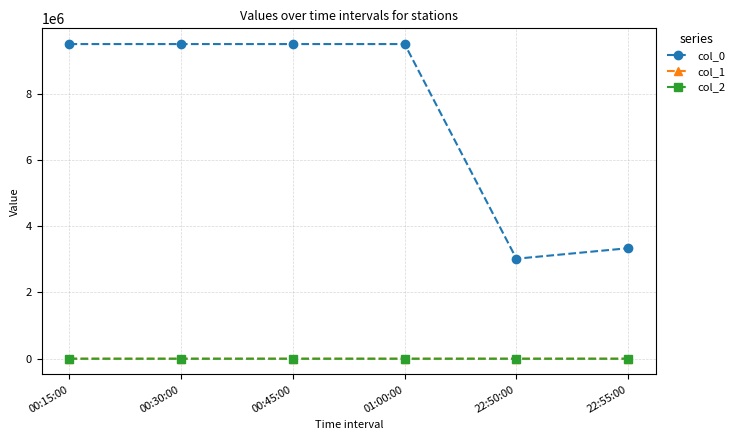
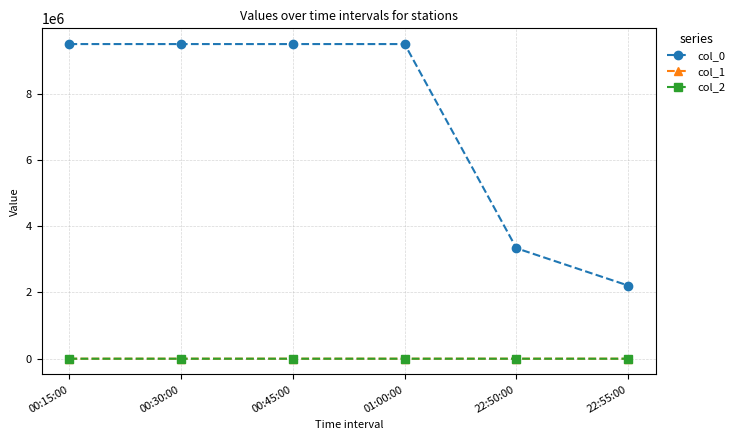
  {
    "col_0": {
      "00:15:00": 9500000,
      "00:30:00": 9500000,
      "00:45:00": 9500000,
      "01:00:00": 9500000,
-     "22:50:00": 3000000,
-     "22:55:00": 3300000
+     "22:50:00": 3300000,
+     "22:55:00": 2200000
    },
    "col_2": {
      "00:15:00": 0,
      "00:30:00": 0,
      "00:45:00": 0,
      "01:00:00": 0,
      "22:50:00": 0,
      "22:55:00": 0
    }
  }
